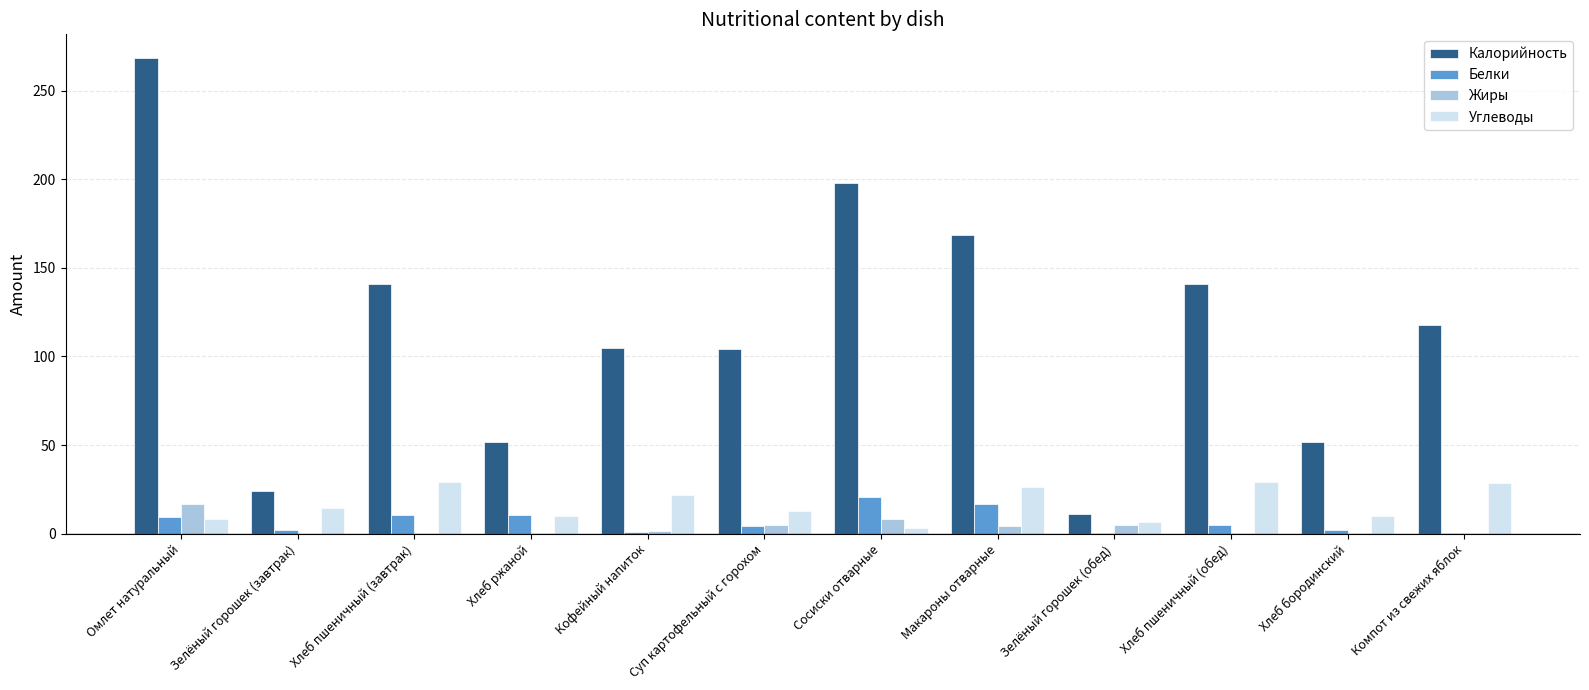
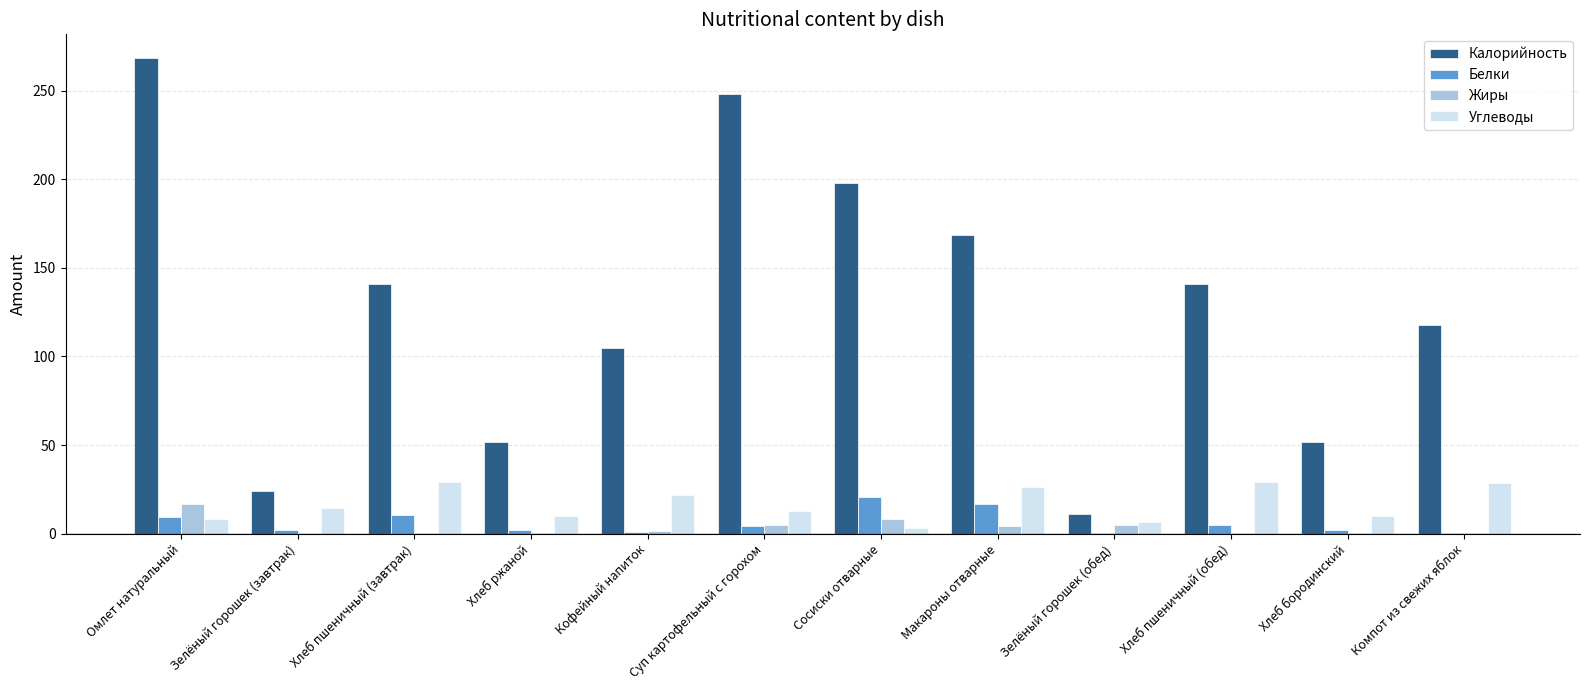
  {
    "Калорийность": {
      "Омлет натуральный": 268,
      "Зелёный горошек (завтрак)": 24,
      "Хлеб пшеничный (завтрак)": 141,
      "Хлеб ржаной": 52,
      "Кофейный напиток": 105,
-     "Суп картофельный с горохом": 104,
+     "Суп картофельный с горохом": 248,
      "Сосиски отварные": 198,
      "Макароны отварные": 168,
      "Зелёный горошек (обед)": 11,
      "Хлеб пшеничный (обед)": 141,
      "Хлеб бородинский": 52,
      "Компот из свежих яблок": 118
    },
    "Белки": {
      "Омлет натуральный": 10,
      "Зелёный горошек (завтрак)": 2,
      "Хлеб пшеничный (завтрак)": 11,
-     "Хлеб ржаной": 11,
+     "Хлеб ржаной": 2,
      "Суп картофельный с горохом": 4,
      "Сосиски отварные": 21,
      "Макароны отварные": 16,
      "Хлеб пшеничный (обед)": 5,
      "Хлеб бородинский": 2
    }
  }
